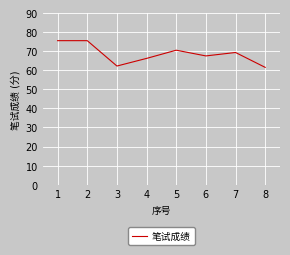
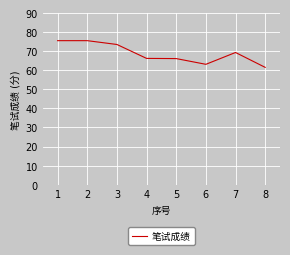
  {
    "1": 76,
    "2": 76,
-   "3": 62,
+   "3": 74,
    "4": 66,
-   "5": 71,
-   "6": 68,
+   "5": 66,
+   "6": 63,
    "7": 69,
    "8": 62
  }
